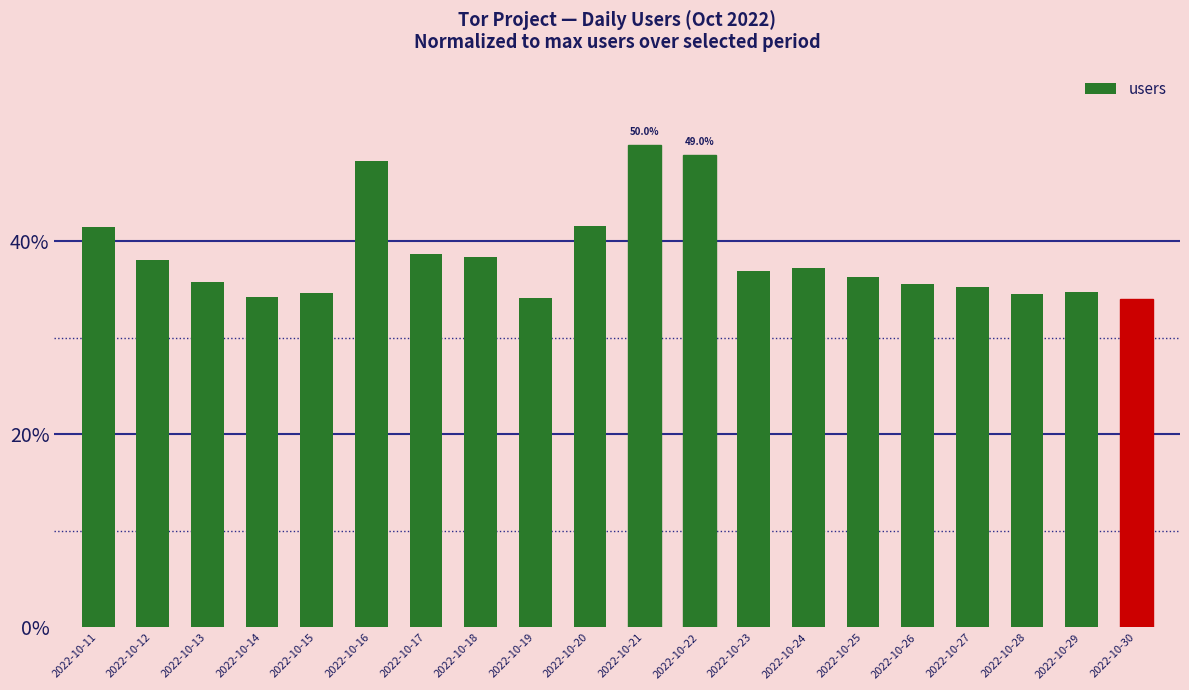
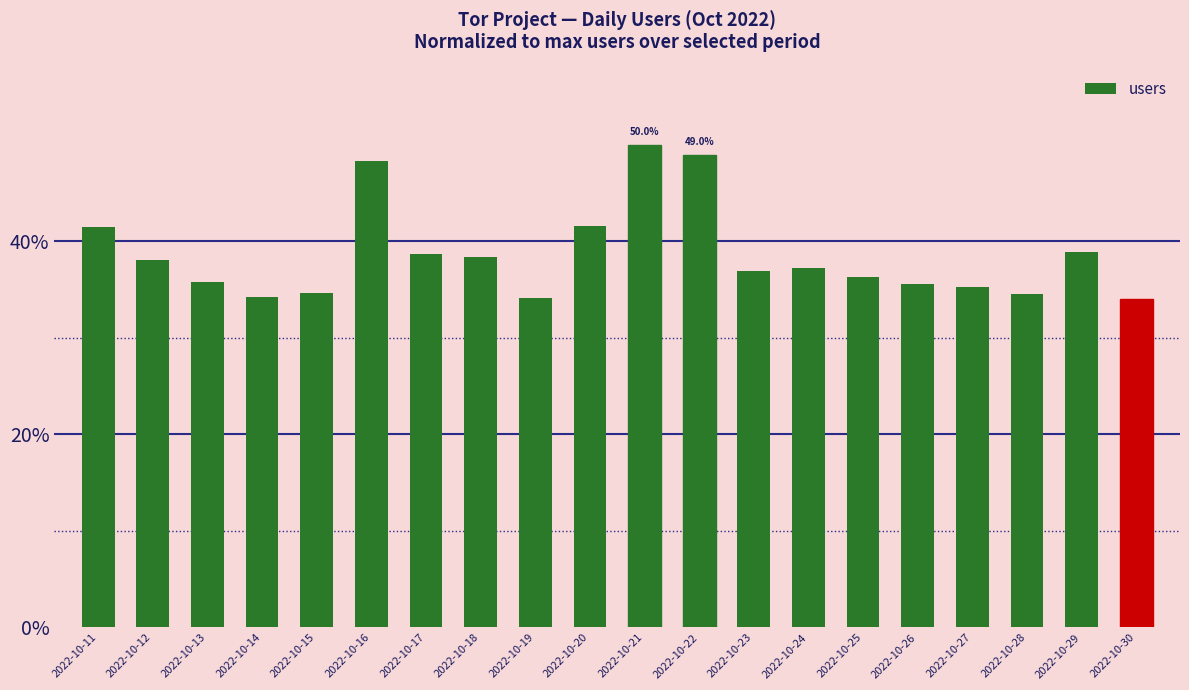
  {
    "2022-10-11": "41%",
    "2022-10-12": "38%",
    "2022-10-13": "36%",
    "2022-10-14": "34%",
    "2022-10-15": "35%",
    "2022-10-16": "48%",
    "2022-10-17": "39%",
    "2022-10-18": "38%",
    "2022-10-19": "34%",
    "2022-10-20": "42%",
    "2022-10-23": "37%",
    "2022-10-24": "37%",
    "2022-10-25": "36%",
    "2022-10-26": "36%",
    "2022-10-27": "35%",
    "2022-10-28": "35%",
-   "2022-10-29": "35%",
+   "2022-10-29": "39%",
    "2022-10-30": "34%"
  }
